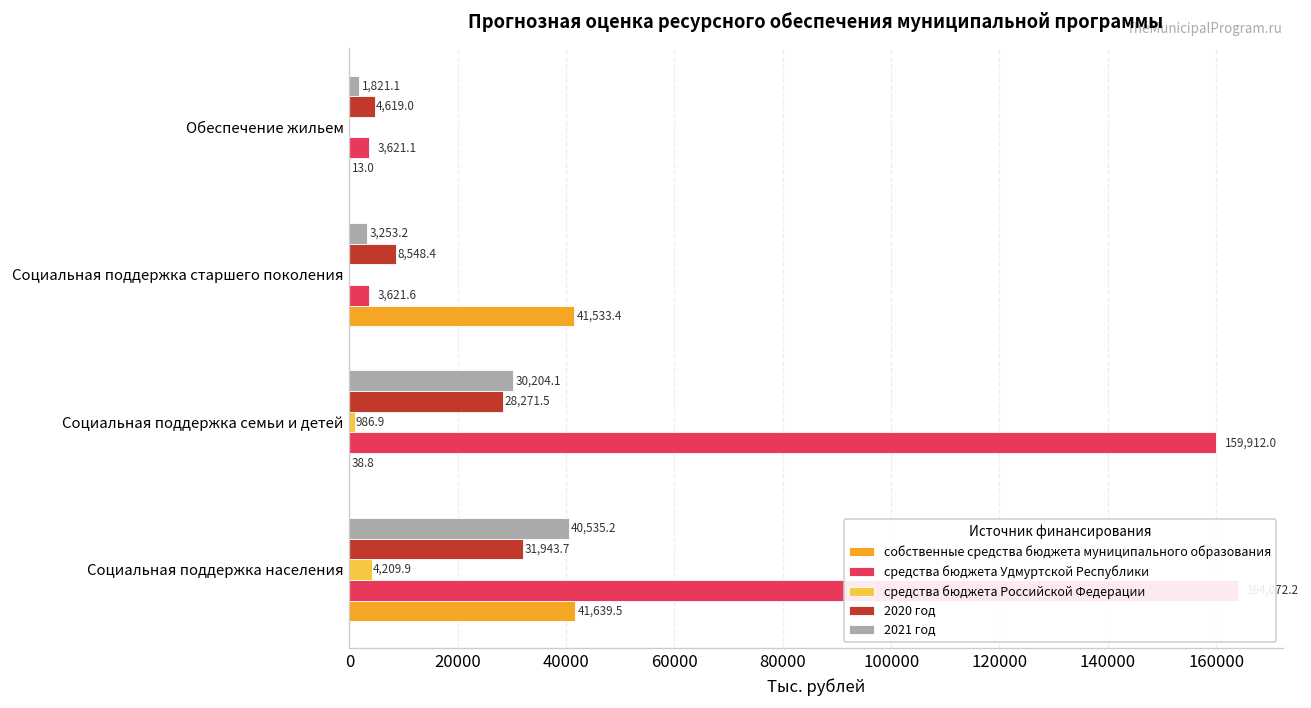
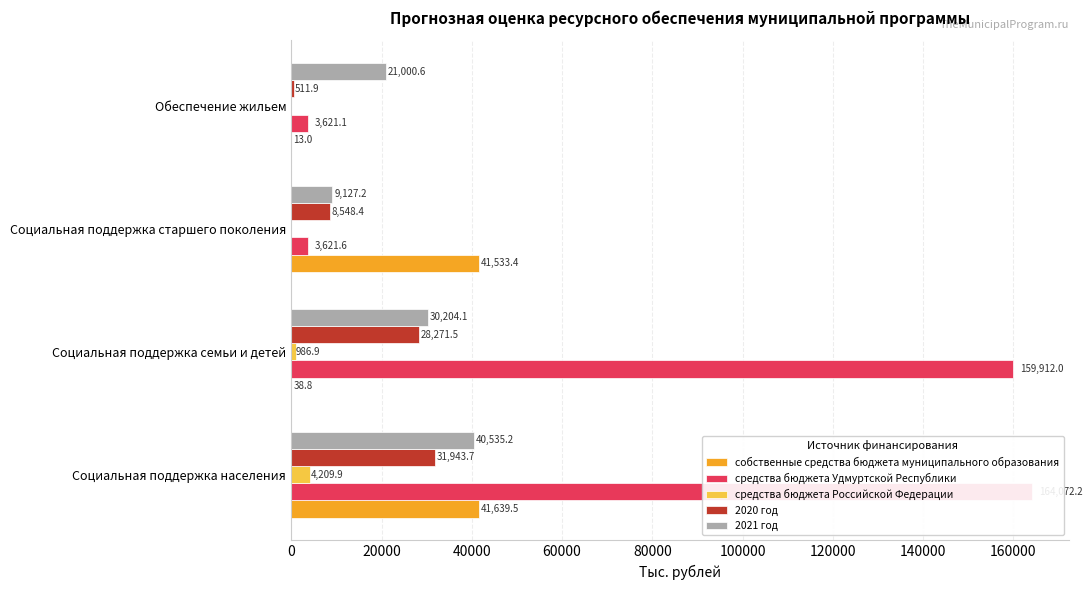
  {
    "средства бюджета Удмуртской Республики": {
      "Обеспечение жильем": "3,621.1",
      "Социальная поддержка старшего поколения": "3,621.6",
      "Социальная поддержка семьи и детей": "159,912.0"
    },
    "2020 год": {
-     "Обеспечение жильем": "4,619.0",
+     "Обеспечение жильем": "511.9",
      "Социальная поддержка старшего поколения": "8,548.4",
      "Социальная поддержка семьи и детей": "28,271.5",
      "Социальная поддержка населения": "31,943.7"
    },
    "2021 год": {
-     "Обеспечение жильем": "1,821.1",
-     "Социальная поддержка старшего поколения": "3,253.2",
+     "Обеспечение жильем": "21,000.6",
+     "Социальная поддержка старшего поколения": "9,127.2",
      "Социальная поддержка семьи и детей": "30,204.1",
      "Социальная поддержка населения": "40,535.2"
    }
  }
